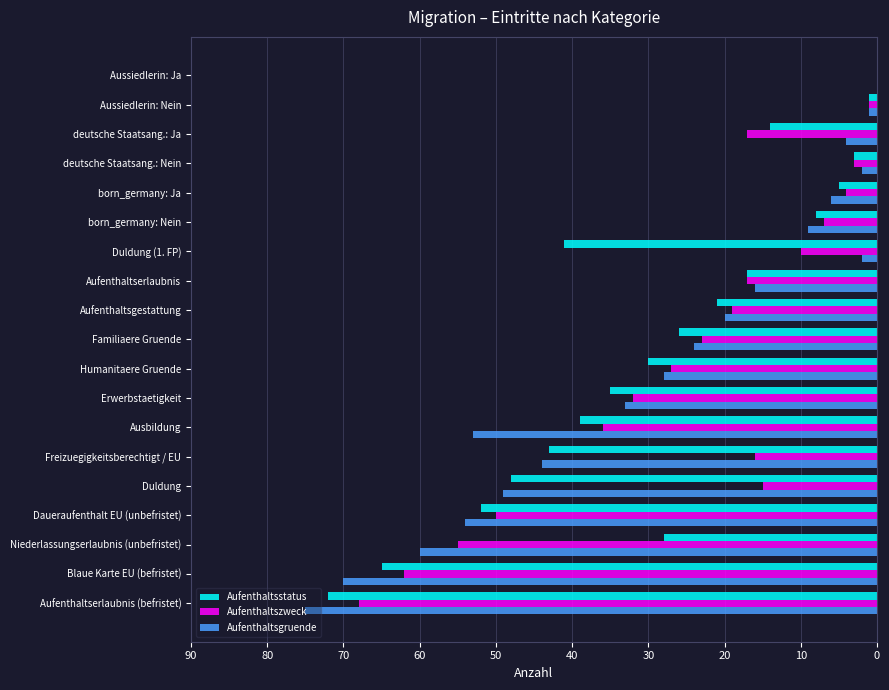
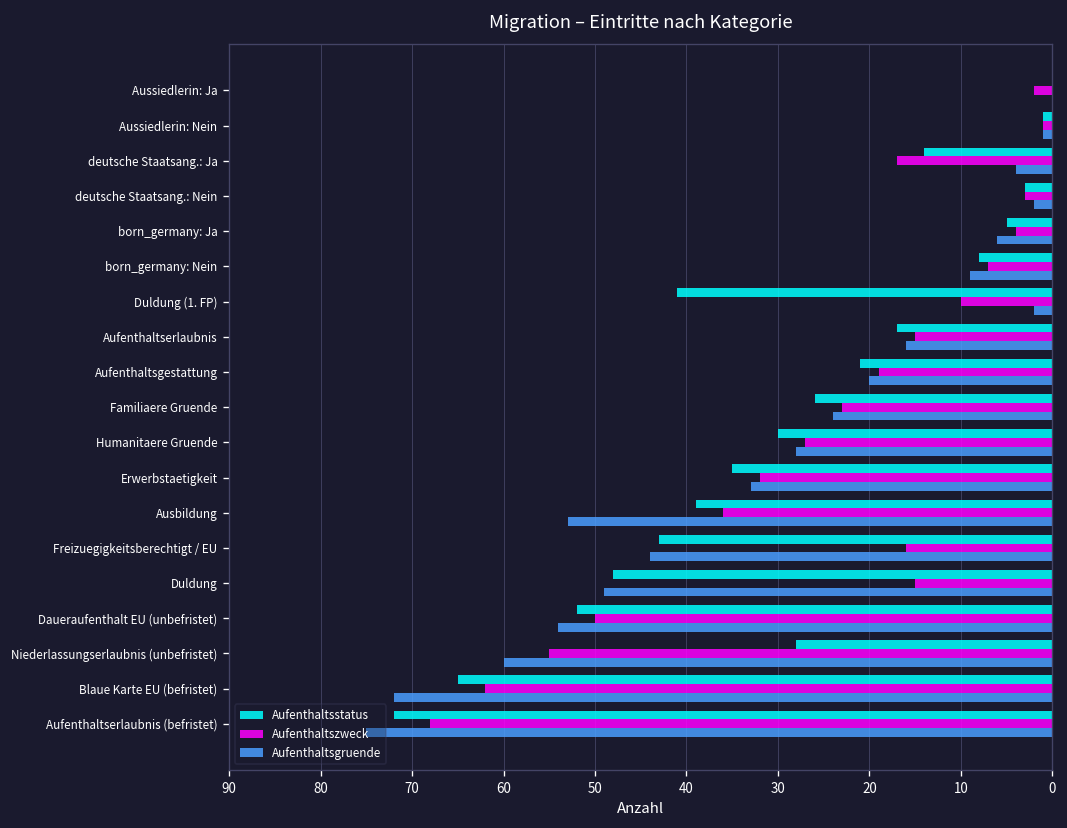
  {
    "Aufenthaltsstatus": {
      "Aussiedlerin: Ja": 0,
      "Aussiedlerin: Nein": 1,
      "deutsche Staatsang.: Ja": 14,
      "deutsche Staatsang.: Nein": 3,
      "born_germany: Ja": 5,
      "born_germany: Nein": 8,
      "Duldung (1. FP)": 41,
      "Aufenthaltserlaubnis": 17,
      "Aufenthaltsgestattung": 21,
      "Familiaere Gruende": 26,
      "Humanitaere Gruende": 30,
      "Erwerbstaetigkeit": 35,
      "Ausbildung": 39,
      "Freizuegigkeitsberechtigt / EU": 43,
      "Duldung": 48,
      "Daueraufenthalt EU (unbefristet)": 52,
      "Niederlassungserlaubnis (unbefristet)": 28,
      "Blaue Karte EU (befristet)": 65,
      "Aufenthaltserlaubnis (befristet)": 72
    },
    "Aufenthaltszweck": {
-     "Aussiedlerin: Ja": 0,
+     "Aussiedlerin: Ja": 2,
      "Aussiedlerin: Nein": 1,
      "deutsche Staatsang.: Ja": 17,
      "deutsche Staatsang.: Nein": 3,
      "born_germany: Ja": 4,
      "born_germany: Nein": 7,
      "Duldung (1. FP)": 10,
-     "Aufenthaltserlaubnis": 17,
+     "Aufenthaltserlaubnis": 15,
      "Aufenthaltsgestattung": 19,
      "Familiaere Gruende": 23,
      "Humanitaere Gruende": 27,
      "Erwerbstaetigkeit": 32,
      "Ausbildung": 36,
      "Freizuegigkeitsberechtigt / EU": 16,
      "Duldung": 15,
      "Daueraufenthalt EU (unbefristet)": 50,
      "Niederlassungserlaubnis (unbefristet)": 55,
      "Blaue Karte EU (befristet)": 62,
      "Aufenthaltserlaubnis (befristet)": 68
    },
    "Aufenthaltsgruende": {
      "Aussiedlerin: Ja": 0,
      "Aussiedlerin: Nein": 1,
      "deutsche Staatsang.: Ja": 4,
      "deutsche Staatsang.: Nein": 2,
      "born_germany: Ja": 6,
      "born_germany: Nein": 9,
      "Duldung (1. FP)": 2,
      "Aufenthaltserlaubnis": 16,
      "Aufenthaltsgestattung": 20,
      "Familiaere Gruende": 24,
      "Humanitaere Gruende": 28,
      "Erwerbstaetigkeit": 33,
      "Ausbildung": 53,
      "Freizuegigkeitsberechtigt / EU": 44,
      "Duldung": 49,
      "Daueraufenthalt EU (unbefristet)": 54,
      "Niederlassungserlaubnis (unbefristet)": 60,
-     "Blaue Karte EU (befristet)": 70
+     "Blaue Karte EU (befristet)": 72
    }
  }
